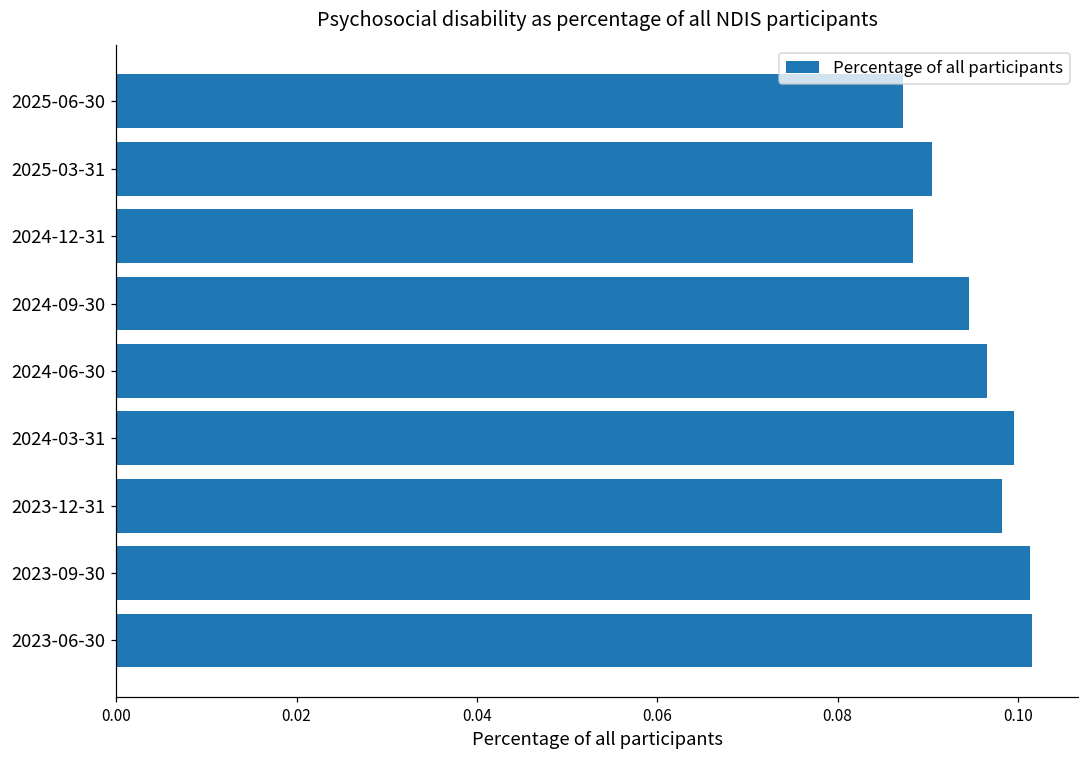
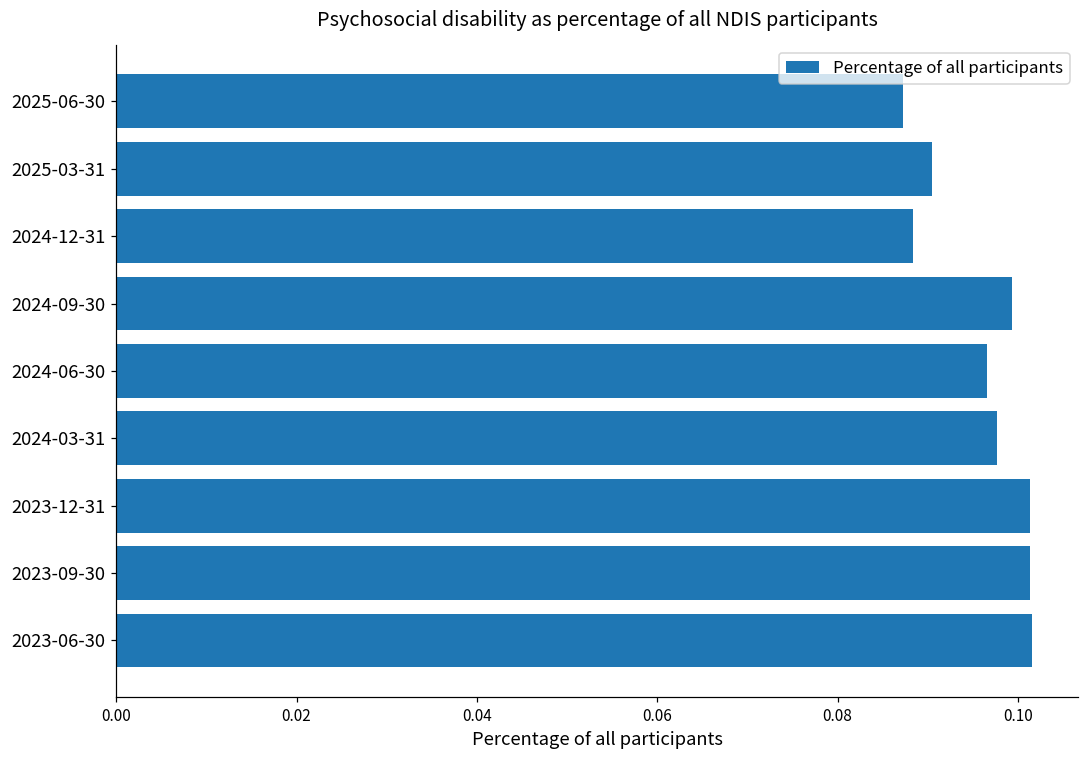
  {
    "2025-06-30": 0.087,
    "2025-03-31": 0.090,
    "2024-12-31": 0.088,
-   "2024-09-30": 0.095,
+   "2024-09-30": 0.099,
    "2024-06-30": 0.097,
-   "2024-03-31": 0.100,
-   "2023-12-31": 0.098,
+   "2024-03-31": 0.098,
+   "2023-12-31": 0.101,
    "2023-09-30": 0.101,
    "2023-06-30": 0.102
  }
